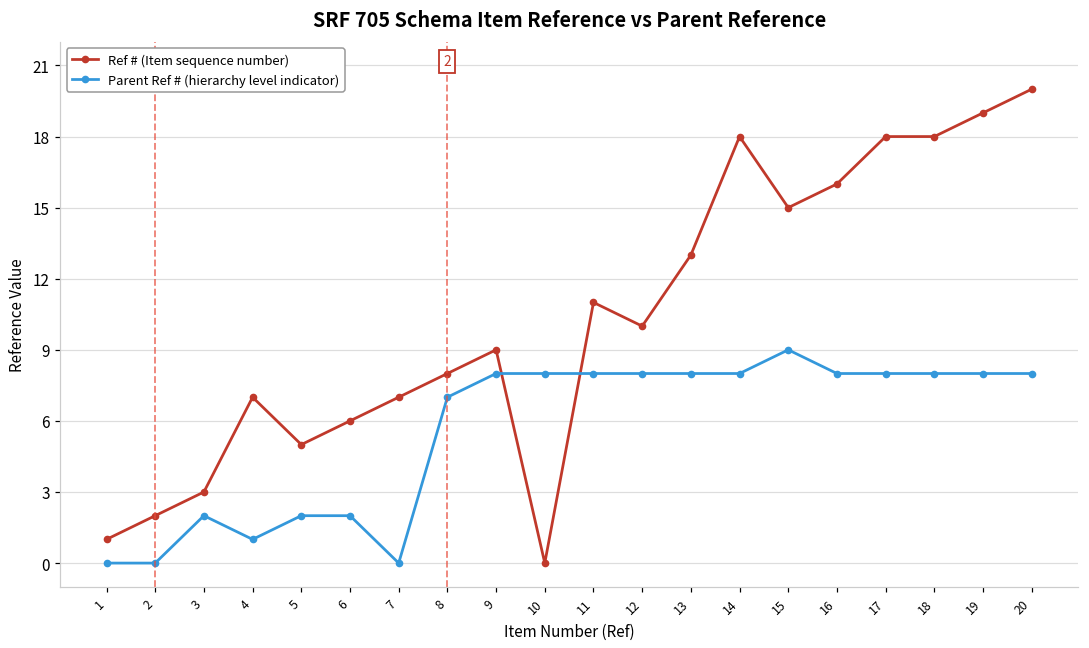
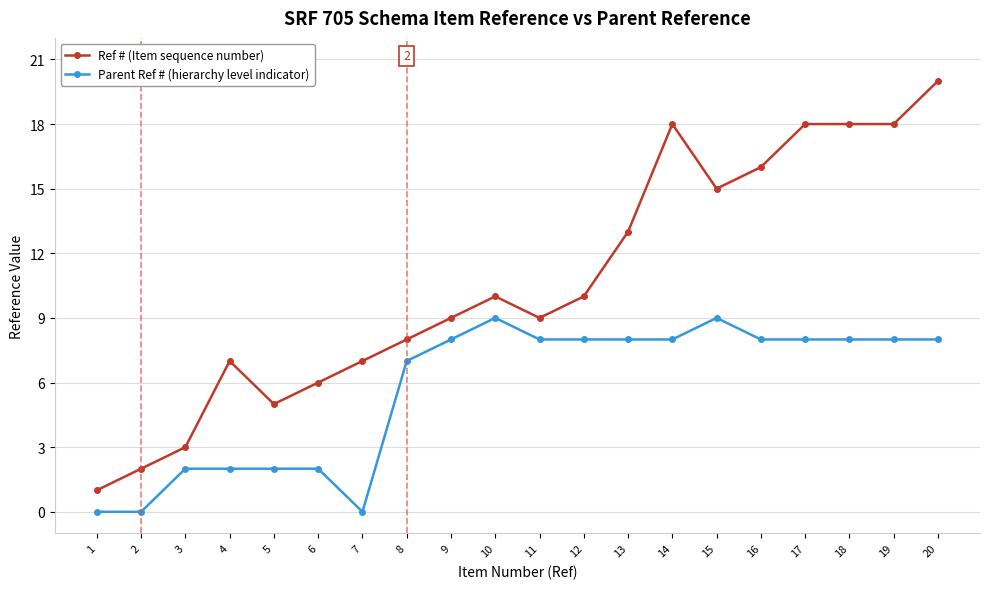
  {
    "Ref # (Item sequence number)": {
      "1": 1,
      "2": 2,
      "3": 3,
      "4": 7,
      "5": 5,
      "6": 6,
      "7": 7,
      "8": 8,
      "9": 9,
-     "10": 0,
-     "11": 11,
+     "10": 10,
+     "11": 9,
      "12": 10,
      "13": 13,
      "14": 18,
      "15": 15,
      "16": 16,
      "17": 18,
      "18": 18,
-     "19": 19,
+     "19": 18,
      "20": 20
    },
    "Parent Ref # (hierarchy level indicator)": {
      "1": 0,
      "2": 0,
      "3": 2,
-     "4": 1,
+     "4": 2,
      "5": 2,
      "6": 2,
      "7": 0,
      "8": 7,
      "9": 8,
-     "10": 8,
+     "10": 9,
      "11": 8,
      "12": 8,
      "13": 8,
      "14": 8,
      "15": 9,
      "16": 8,
      "17": 8,
      "18": 8,
      "19": 8,
      "20": 8
    }
  }
